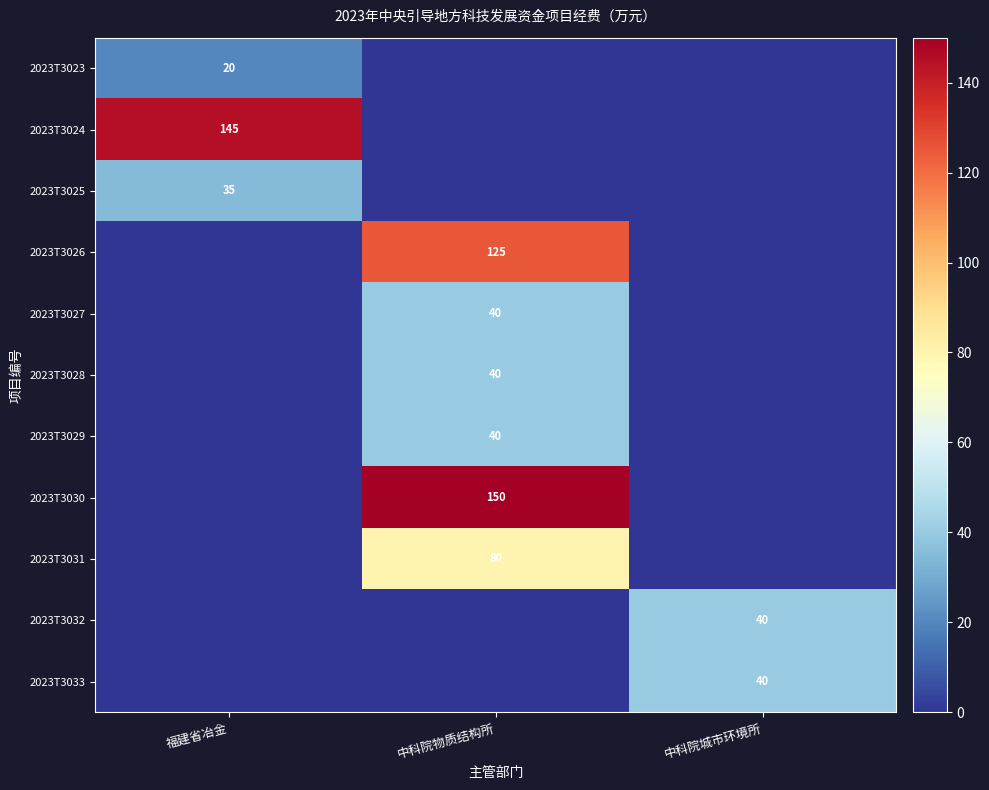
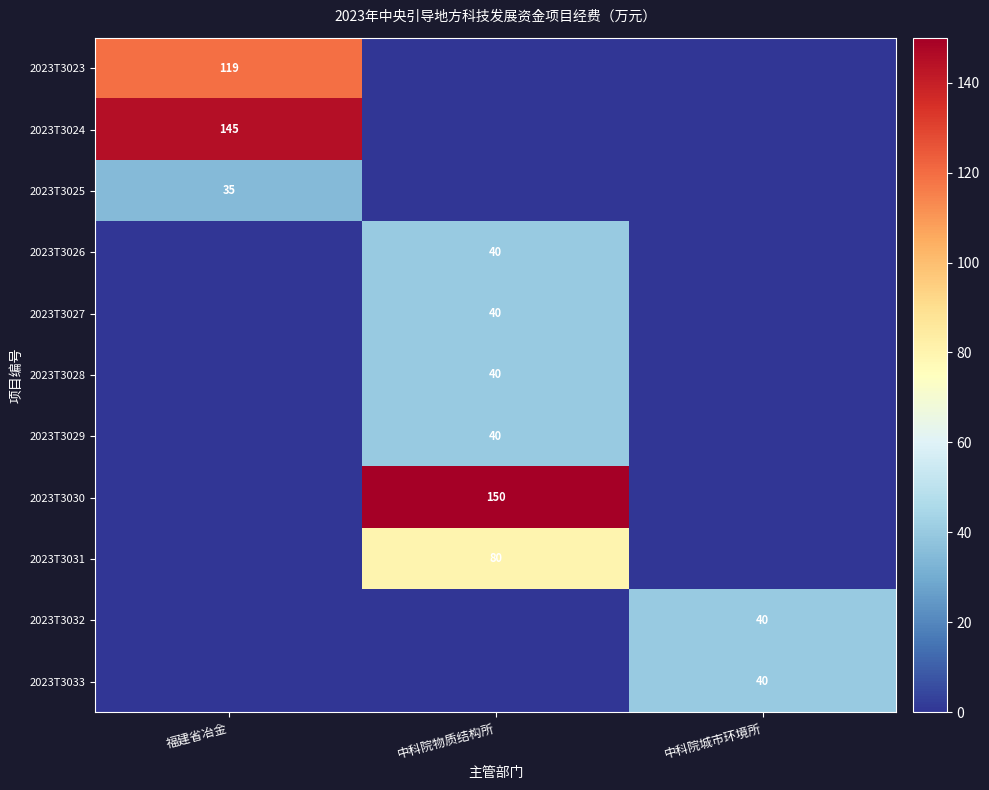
  {
    "2023T3023": {
-     "福建省冶金": 20
+     "福建省冶金": 119
    },
    "2023T3024": {
      "福建省冶金": 145
    },
    "2023T3025": {
      "福建省冶金": 35
    },
    "2023T3026": {
-     "中科院物质结构所": 125
+     "中科院物质结构所": 40
    },
    "2023T3027": {
      "中科院物质结构所": 40
    },
    "2023T3028": {
      "中科院物质结构所": 40
    },
    "2023T3029": {
      "中科院物质结构所": 40
    },
    "2023T3030": {
      "中科院物质结构所": 150
    },
    "2023T3031": {
      "中科院物质结构所": 80
    },
    "2023T3032": {
      "中科院城市环境所": 40
    },
    "2023T3033": {
      "中科院城市环境所": 40
    }
  }
